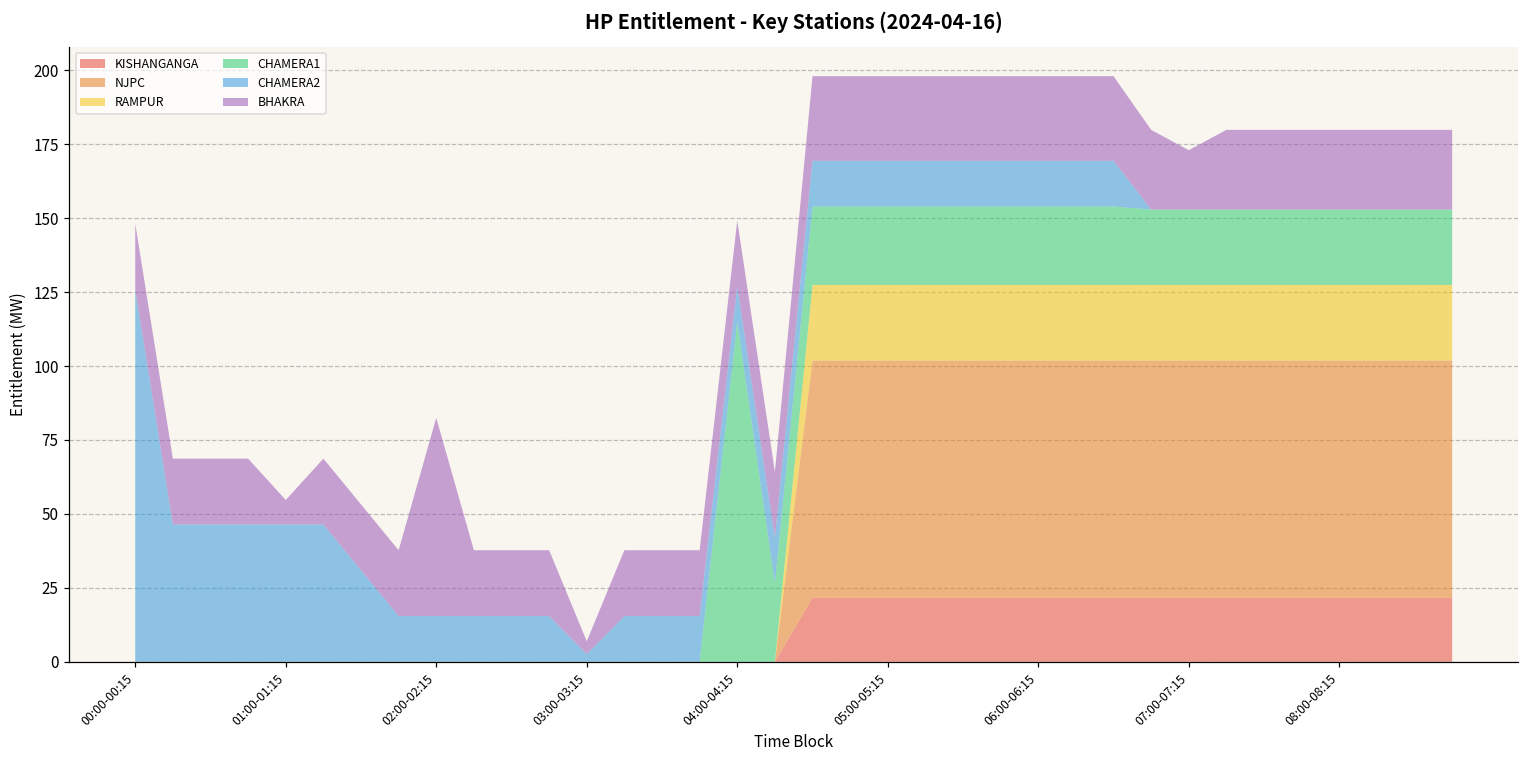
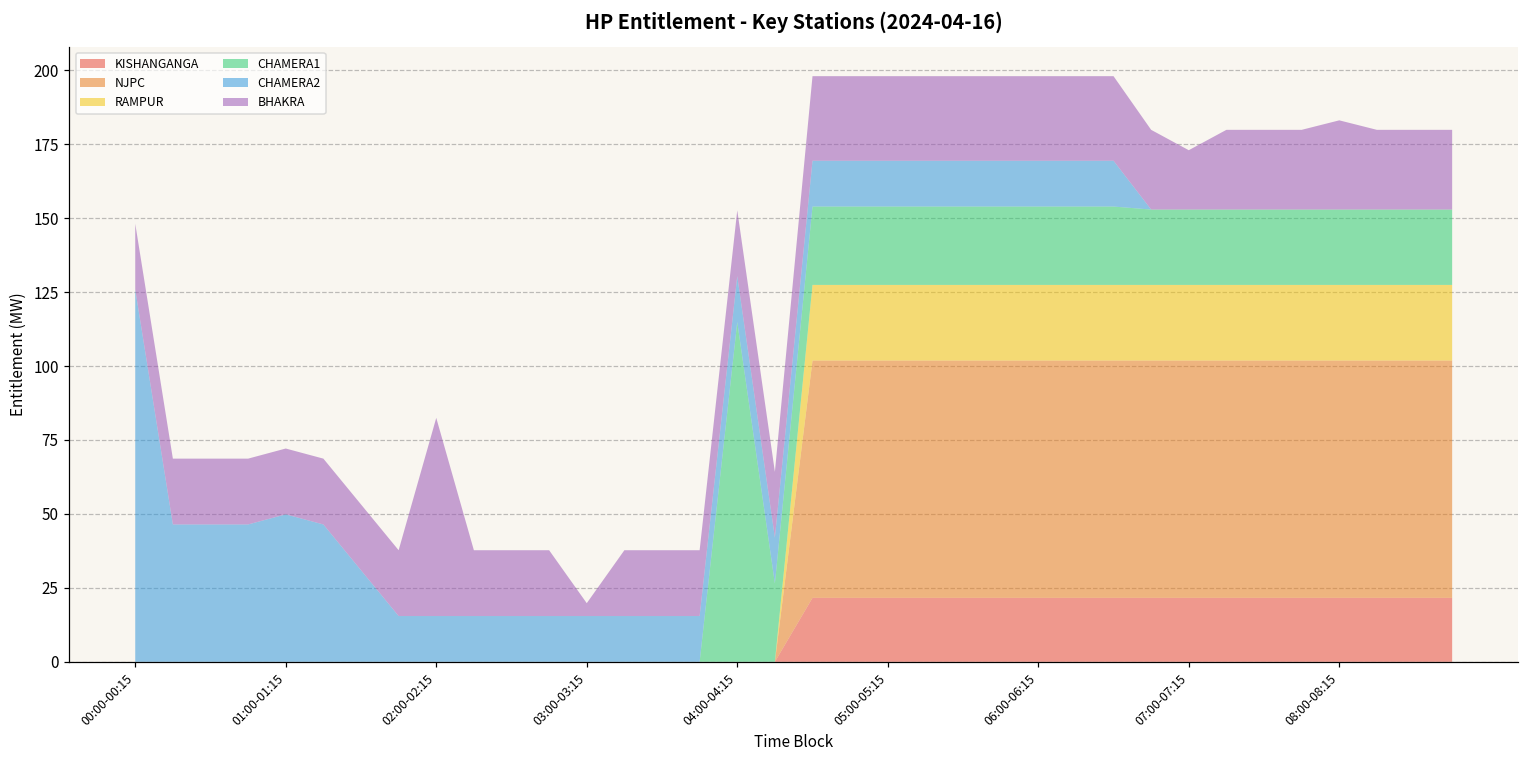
  {
    "RAMPUR": {
      "05:00-05:15": 26,
      "06:00-06:15": 26,
      "07:00-07:15": 26,
      "08:00-08:15": 26
    },
    "CHAMERA1": {
      "04:00-04:15": 115,
      "05:00-05:15": 26,
      "06:00-06:15": 26
    },
    "CHAMERA2": {
      "00:00-00:15": 126,
-     "01:00-01:15": 46,
+     "01:00-01:15": 50,
      "02:00-02:15": 15,
-     "03:00-03:15": 3,
-     "04:00-04:15": 12,
+     "03:00-03:15": 15,
+     "04:00-04:15": 15,
      "05:00-05:15": 15,
      "06:00-06:15": 15
    },
    "BHAKRA": {
      "00:00-00:15": 22,
-     "01:00-01:15": 8,
+     "01:00-01:15": 22,
      "02:00-02:15": 67,
      "03:00-03:15": 4,
      "04:00-04:15": 22,
      "05:00-05:15": 29,
      "06:00-06:15": 29,
      "07:00-07:15": 20,
-     "08:00-08:15": 27
+     "08:00-08:15": 30
    }
  }
